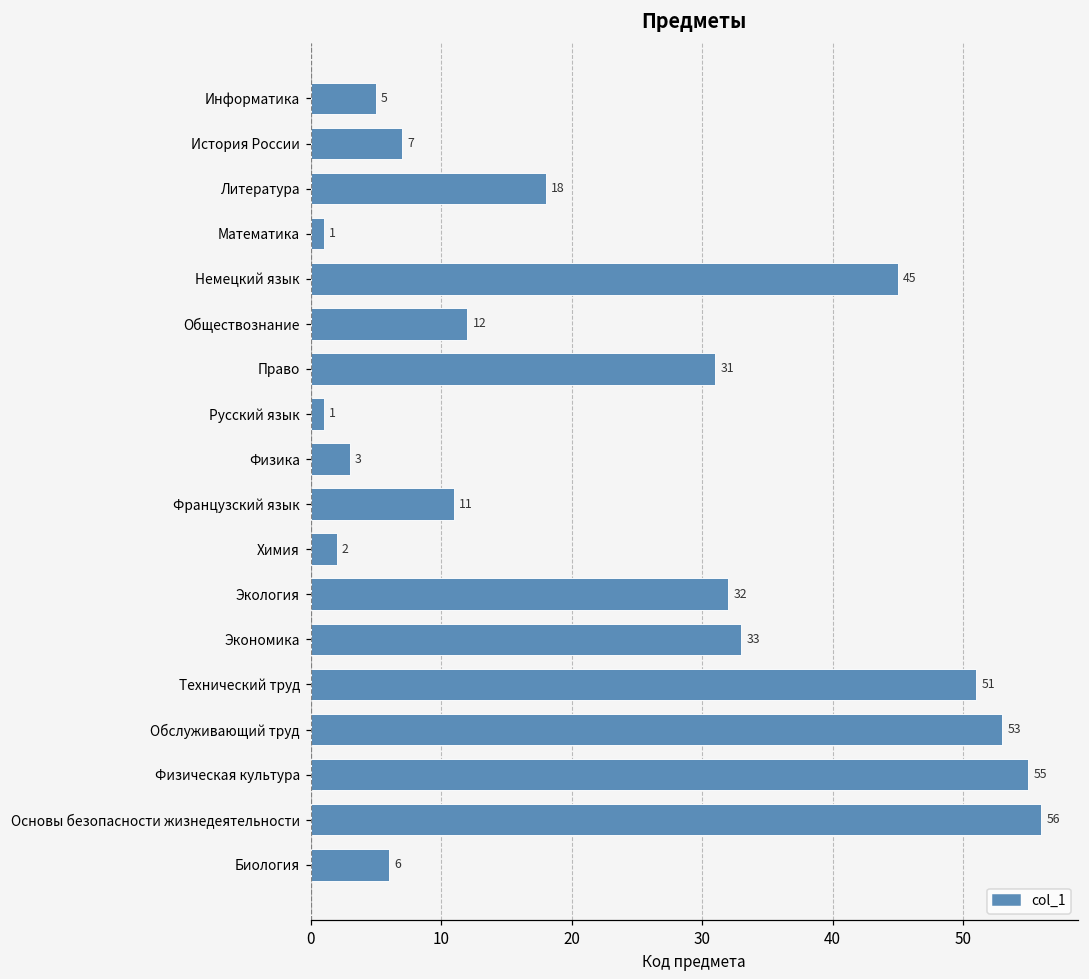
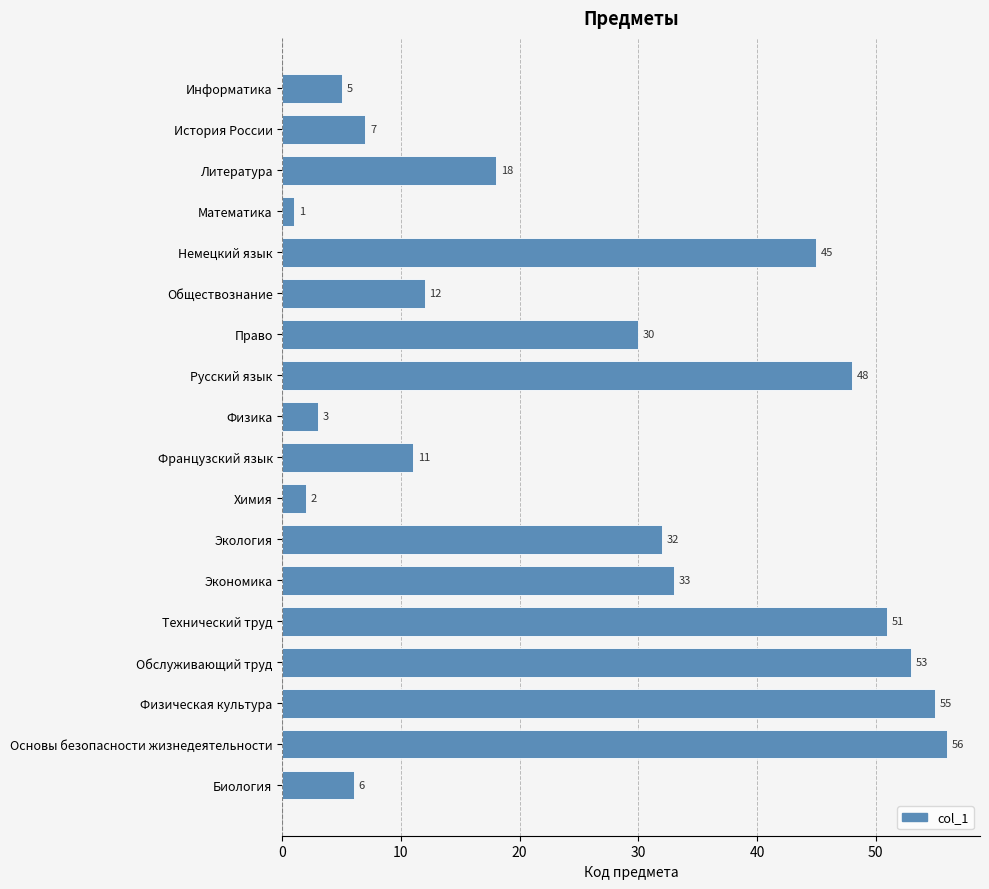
  {
    "Информатика": 5,
    "История России": 7,
    "Литература": 18,
    "Математика": 1,
    "Немецкий язык": 45,
    "Обществознание": 12,
-   "Право": 31,
-   "Русский язык": 1,
+   "Право": 30,
+   "Русский язык": 48,
    "Физика": 3,
    "Французский язык": 11,
    "Химия": 2,
    "Экология": 32,
    "Экономика": 33,
    "Технический труд": 51,
    "Обслуживающий труд": 53,
    "Физическая культура": 55,
    "Основы безопасности жизнедеятельности": 56,
    "Биология": 6
  }
